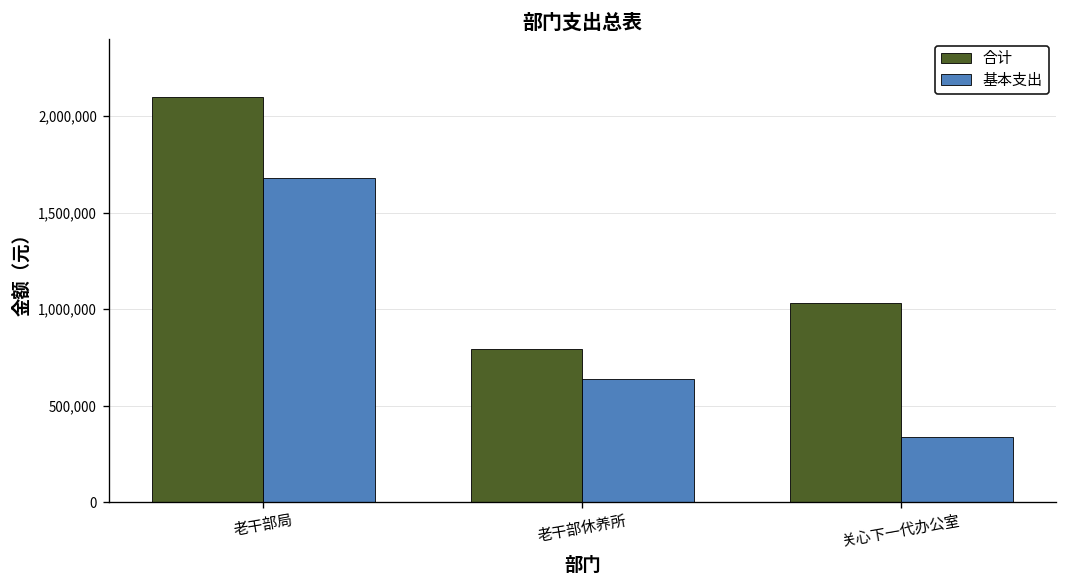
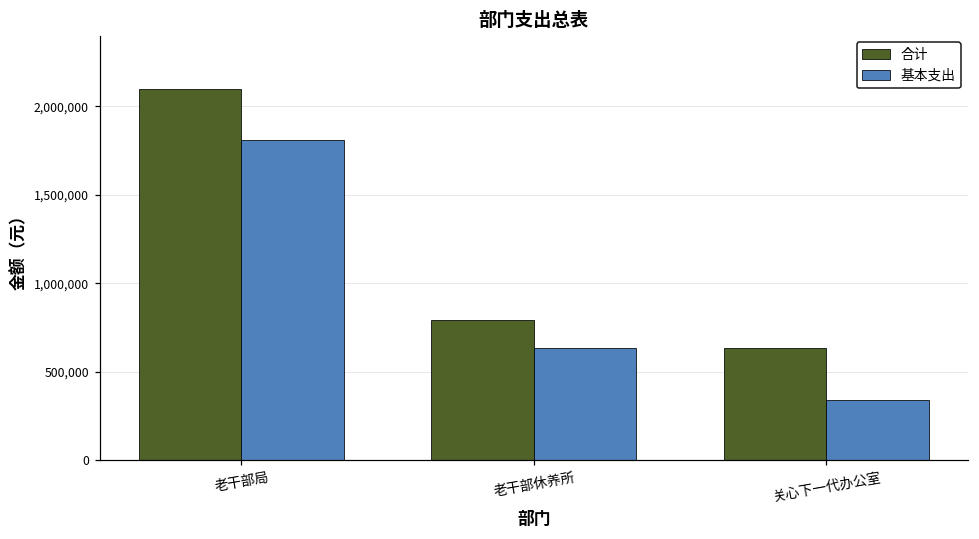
  {
    "合计": {
      "老干部局": "2,100,000",
      "老干部休养所": "800,000",
-     "关心下一代办公室": "1,030,000"
+     "关心下一代办公室": "630,000"
    },
    "基本支出": {
-     "老干部局": "1,680,000",
+     "老干部局": "1,810,000",
      "老干部休养所": "640,000",
      "关心下一代办公室": "340,000"
    }
  }
